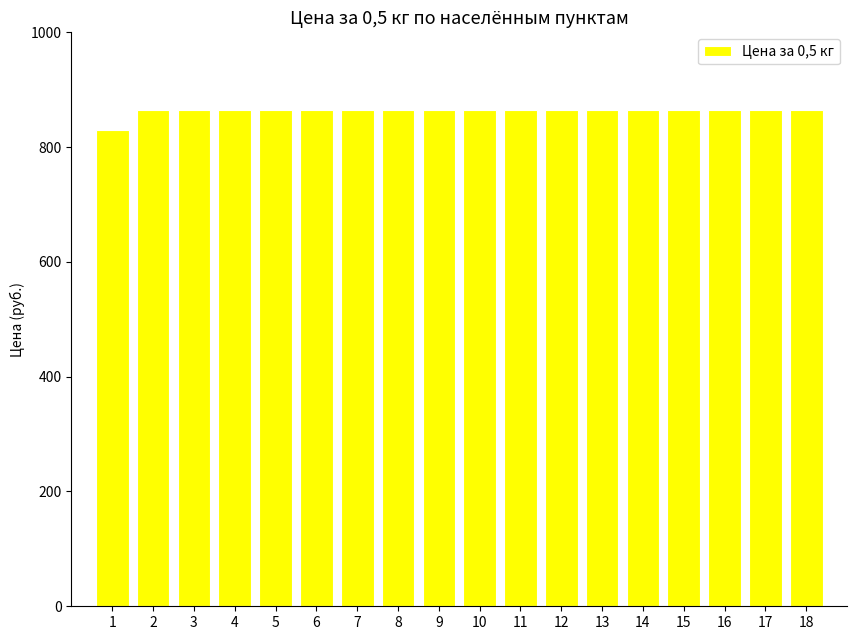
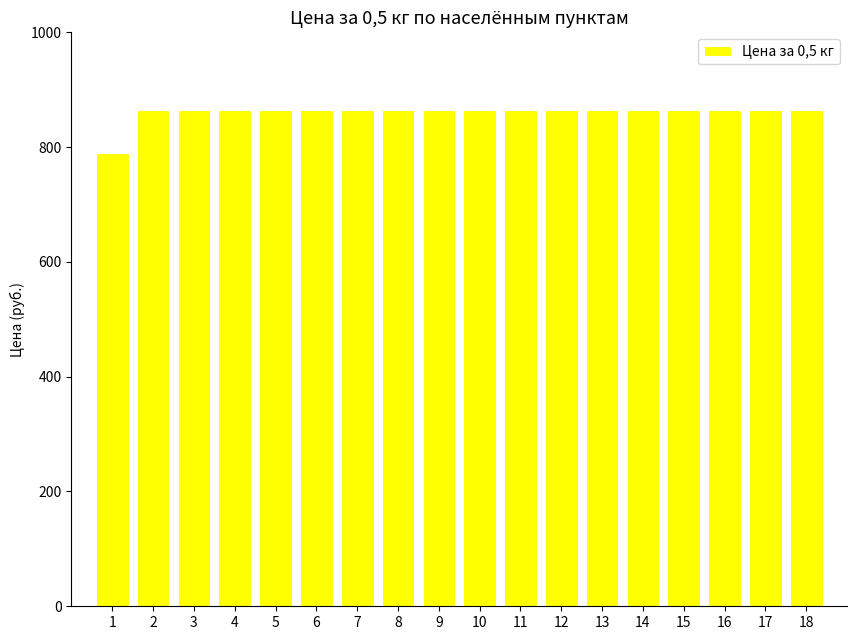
  {
-   "1": 830,
+   "1": 790,
    "2": 870,
    "3": 870,
    "4": 870,
    "5": 870,
    "6": 870,
    "7": 870,
    "8": 870,
    "9": 870,
    "10": 870,
    "11": 870,
    "12": 870,
    "13": 870,
    "14": 870,
    "15": 870,
    "16": 870,
    "17": 870,
    "18": 870
  }
